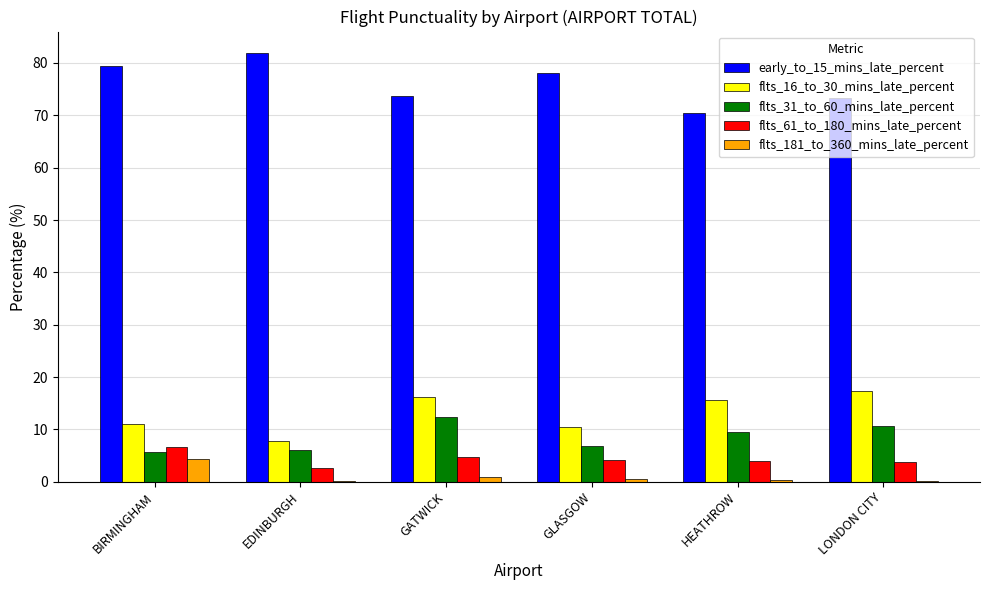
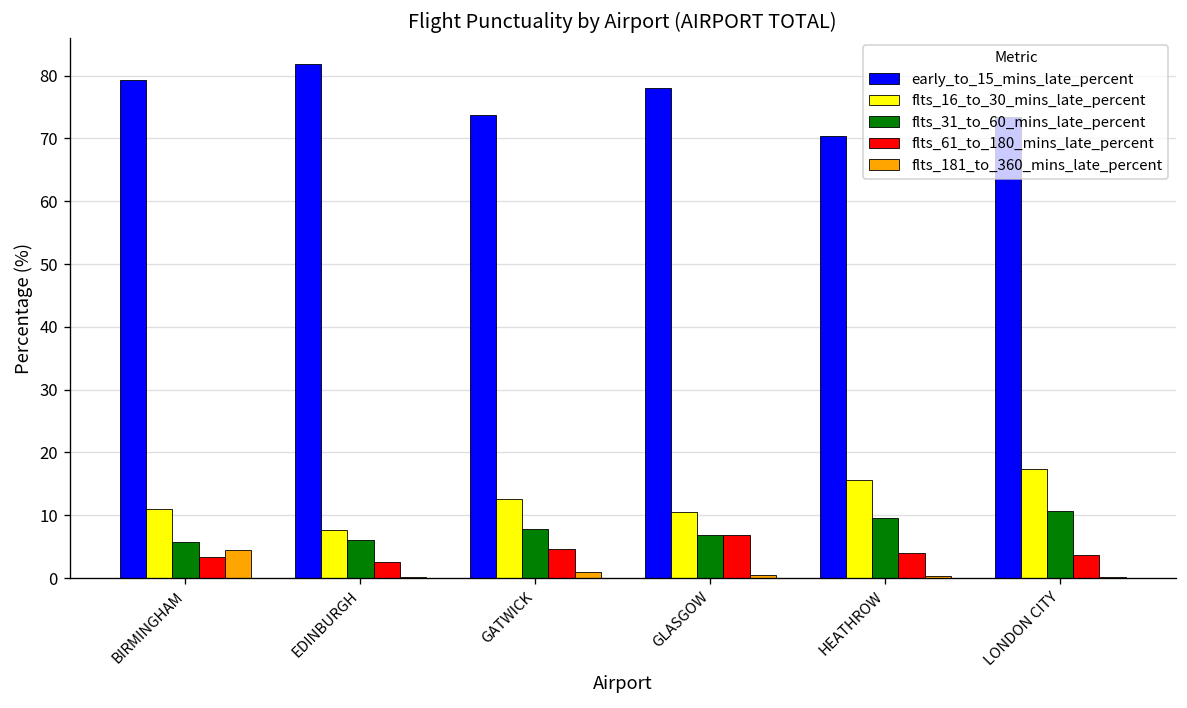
  {
    "early_to_15_mins_late_percent": {
      "BIRMINGHAM": 79,
      "EDINBURGH": 82,
      "GATWICK": 74,
      "GLASGOW": 78,
      "HEATHROW": 70
    },
    "flts_16_to_30_mins_late_percent": {
      "BIRMINGHAM": 11,
      "EDINBURGH": 8,
-     "GATWICK": 16,
+     "GATWICK": 13,
      "GLASGOW": 10,
      "HEATHROW": 16,
      "LONDON CITY": 17
    },
    "flts_31_to_60_mins_late_percent": {
      "BIRMINGHAM": 6,
      "EDINBURGH": 6,
-     "GATWICK": 12,
+     "GATWICK": 8,
      "GLASGOW": 7,
      "HEATHROW": 10,
      "LONDON CITY": 11
    },
    "flts_61_to_180_mins_late_percent": {
-     "BIRMINGHAM": 7,
+     "BIRMINGHAM": 3,
      "EDINBURGH": 3,
      "GATWICK": 5,
-     "GLASGOW": 4,
+     "GLASGOW": 7,
      "HEATHROW": 4,
      "LONDON CITY": 4
    },
    "flts_181_to_360_mins_late_percent": {
      "BIRMINGHAM": 4,
      "GATWICK": 1,
      "GLASGOW": 0
    }
  }
